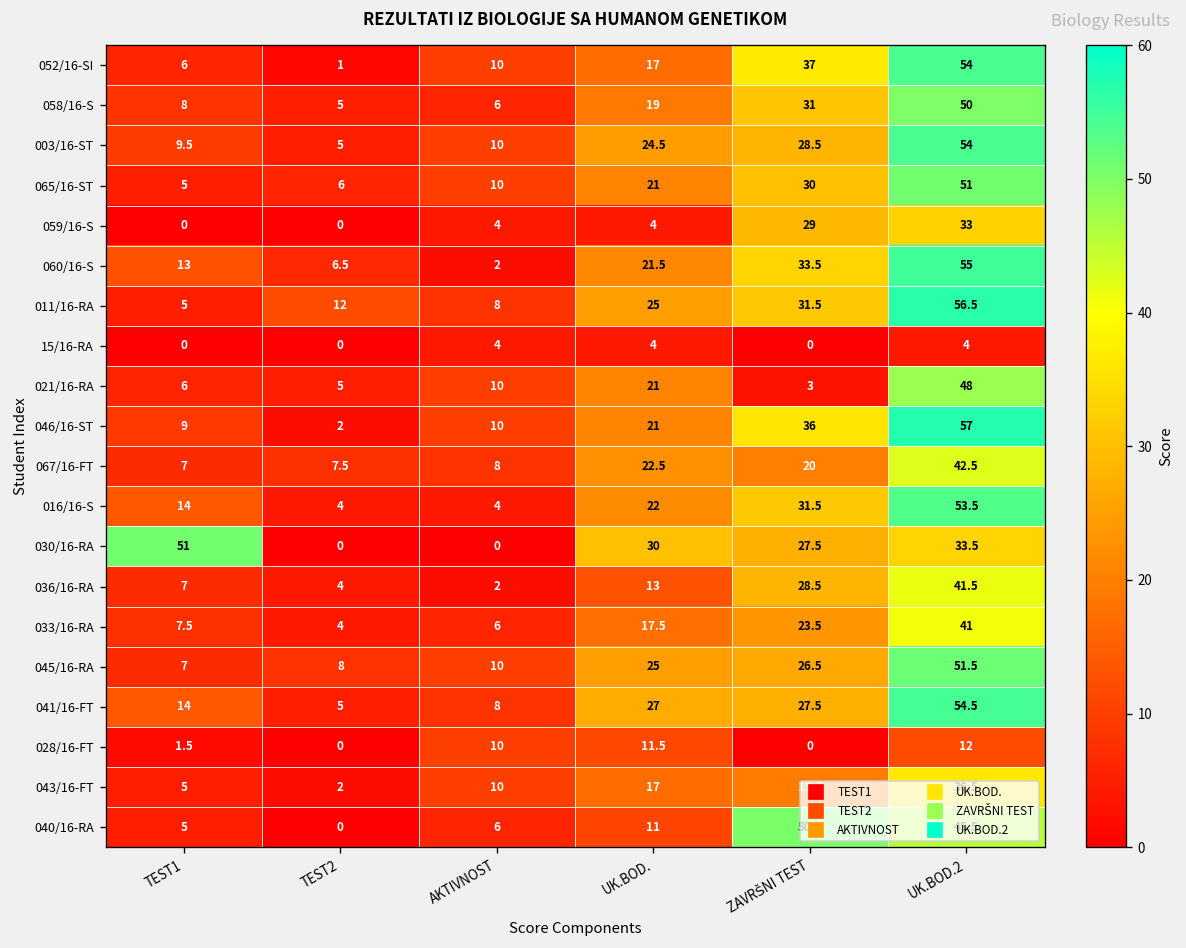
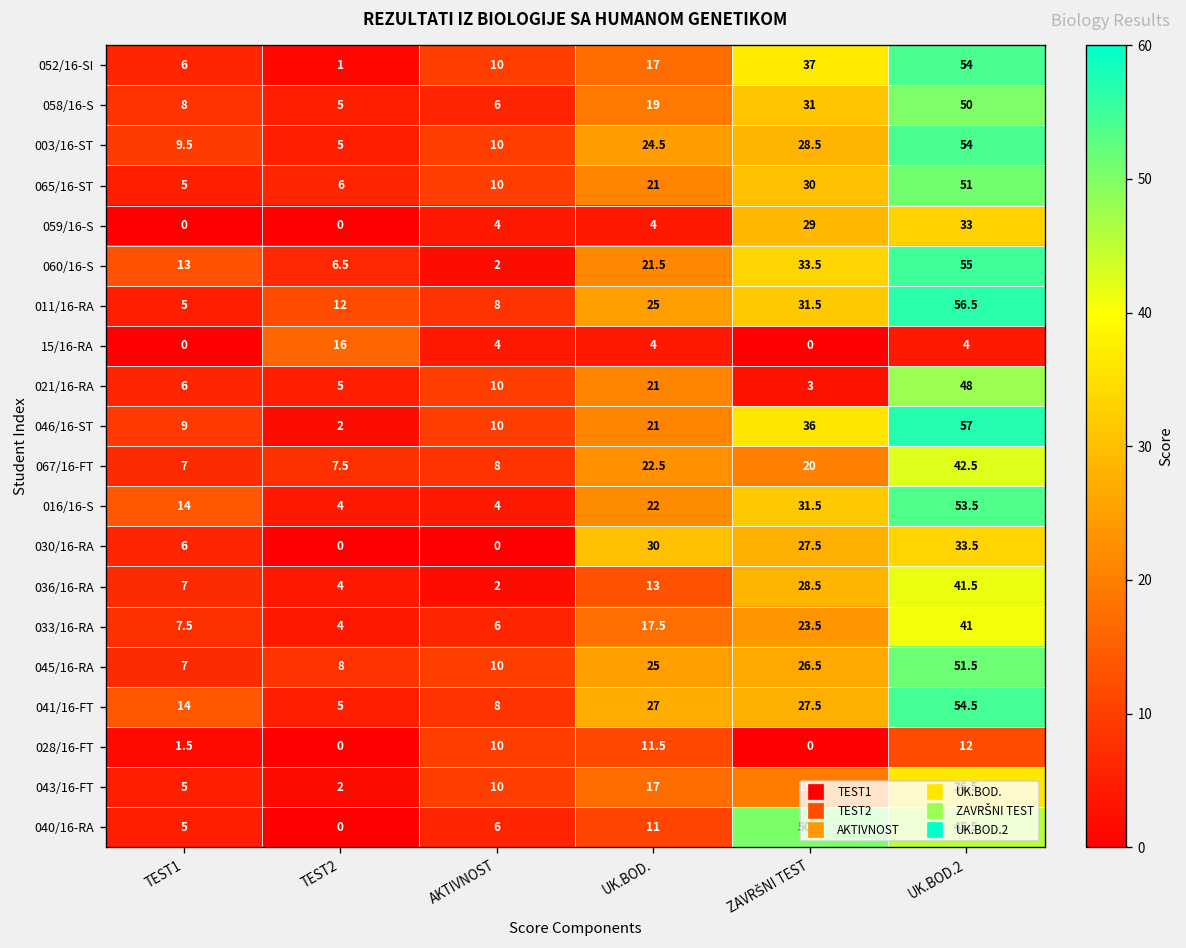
  {
    "052/16-SI": {
      "TEST1": 6,
      "TEST2": 1,
      "AKTIVNOST": 10,
      "UK.BOD.": 17,
      "ZAVRŠNI TEST": 37,
      "UK.BOD.2": 54
    },
    "058/16-S": {
      "TEST1": 8,
      "TEST2": 5,
      "AKTIVNOST": 6,
      "UK.BOD.": 19,
      "ZAVRŠNI TEST": 31,
      "UK.BOD.2": 50
    },
    "003/16-ST": {
      "TEST1": 9.5,
      "TEST2": 5,
      "AKTIVNOST": 10,
      "UK.BOD.": 24.5,
      "ZAVRŠNI TEST": 28.5,
      "UK.BOD.2": 54
    },
    "065/16-ST": {
      "TEST1": 5,
      "TEST2": 6,
      "AKTIVNOST": 10,
      "UK.BOD.": 21,
      "ZAVRŠNI TEST": 30,
      "UK.BOD.2": 51
    },
    "059/16-S": {
      "TEST1": 0,
      "TEST2": 0,
      "AKTIVNOST": 4,
      "UK.BOD.": 4,
      "ZAVRŠNI TEST": 29,
      "UK.BOD.2": 33
    },
    "060/16-S": {
      "TEST1": 13,
      "TEST2": 6.5,
      "AKTIVNOST": 2,
      "UK.BOD.": 21.5,
      "ZAVRŠNI TEST": 33.5,
      "UK.BOD.2": 55
    },
    "011/16-RA": {
      "TEST1": 5,
      "TEST2": 12,
      "AKTIVNOST": 8,
      "UK.BOD.": 25,
      "ZAVRŠNI TEST": 31.5,
      "UK.BOD.2": 56.5
    },
    "15/16-RA": {
      "TEST1": 0,
-     "TEST2": 0,
+     "TEST2": 16,
      "AKTIVNOST": 4,
      "UK.BOD.": 4,
      "ZAVRŠNI TEST": 0,
      "UK.BOD.2": 4
    },
    "021/16-RA": {
      "TEST1": 6,
      "TEST2": 5,
      "AKTIVNOST": 10,
      "UK.BOD.": 21,
      "ZAVRŠNI TEST": 3,
      "UK.BOD.2": 48
    },
    "046/16-ST": {
      "TEST1": 9,
      "TEST2": 2,
      "AKTIVNOST": 10,
      "UK.BOD.": 21,
      "ZAVRŠNI TEST": 36,
      "UK.BOD.2": 57
    },
    "067/16-FT": {
      "TEST1": 7,
      "TEST2": 7.5,
      "AKTIVNOST": 8,
      "UK.BOD.": 22.5,
      "ZAVRŠNI TEST": 20,
      "UK.BOD.2": 42.5
    },
    "016/16-S": {
      "TEST1": 14,
      "TEST2": 4,
      "AKTIVNOST": 4,
      "UK.BOD.": 22,
      "ZAVRŠNI TEST": 31.5,
      "UK.BOD.2": 53.5
    },
    "030/16-RA": {
-     "TEST1": 51,
+     "TEST1": 6,
      "TEST2": 0,
      "AKTIVNOST": 0,
      "UK.BOD.": 30,
      "ZAVRŠNI TEST": 27.5,
      "UK.BOD.2": 33.5
    },
    "036/16-RA": {
      "TEST1": 7,
      "TEST2": 4,
      "AKTIVNOST": 2,
      "UK.BOD.": 13,
      "ZAVRŠNI TEST": 28.5,
      "UK.BOD.2": 41.5
    },
    "033/16-RA": {
      "TEST1": 7.5,
      "TEST2": 4,
      "AKTIVNOST": 6,
      "UK.BOD.": 17.5,
      "ZAVRŠNI TEST": 23.5,
      "UK.BOD.2": 41
    },
    "045/16-RA": {
      "TEST1": 7,
      "TEST2": 8,
      "AKTIVNOST": 10,
      "UK.BOD.": 25,
      "ZAVRŠNI TEST": 26.5,
      "UK.BOD.2": 51.5
    },
    "041/16-FT": {
      "TEST1": 14,
      "TEST2": 5,
      "AKTIVNOST": 8,
      "UK.BOD.": 27,
      "ZAVRŠNI TEST": 27.5,
      "UK.BOD.2": 54.5
    },
    "028/16-FT": {
      "TEST1": 1.5,
      "TEST2": 0,
      "AKTIVNOST": 10,
      "UK.BOD.": 11.5,
      "ZAVRŠNI TEST": 0,
      "UK.BOD.2": 12
    },
    "043/16-FT": {
      "TEST1": 5,
      "TEST2": 2,
      "AKTIVNOST": 10,
      "UK.BOD.": 17
    },
    "040/16-RA": {
      "TEST1": 5,
      "TEST2": 0,
      "AKTIVNOST": 6,
      "UK.BOD.": 11
    }
  }
